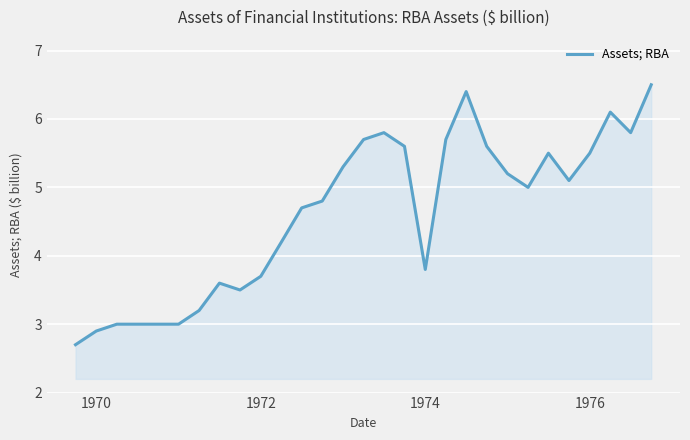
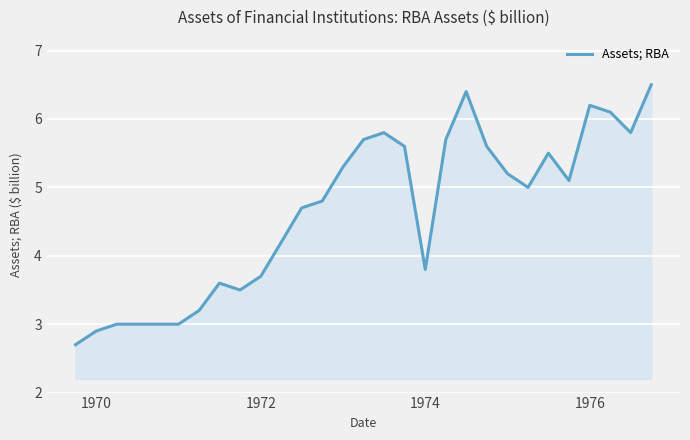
  {
    "1970": 2.9,
    "1972": 3.7,
    "1974": 3.8,
-   "1976": 5.5
+   "1976": 6.2
  }
